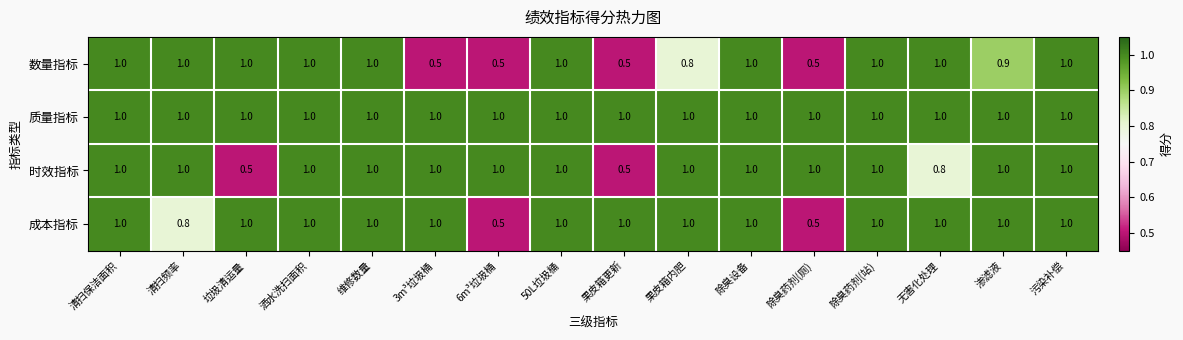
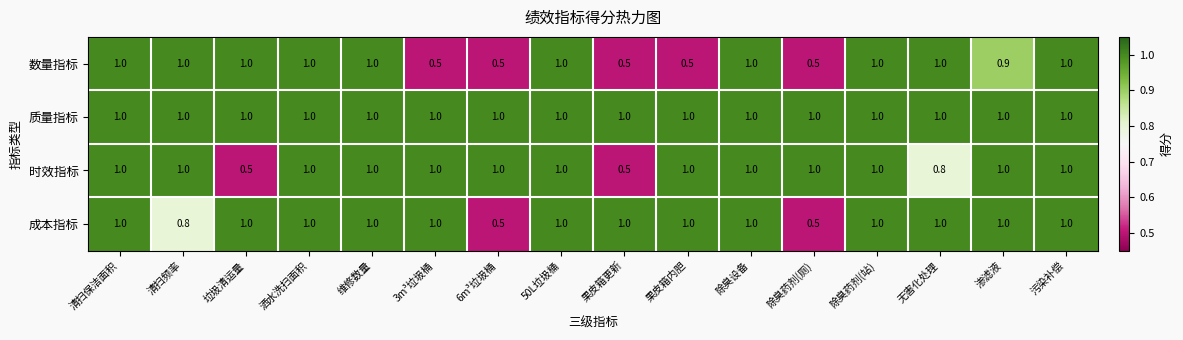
  {
    "数量指标": {
      "清扫保洁面积": 1.0,
      "清扫频率": 1.0,
      "垃圾清运量": 1.0,
      "洒水洗扫面积": 1.0,
      "维修数量": 1.0,
      "3m³垃圾桶": 0.5,
      "6m³垃圾桶": 0.5,
      "50L垃圾桶": 1.0,
      "果皮箱更新": 0.5,
-     "果皮箱内胆": 0.8,
+     "果皮箱内胆": 0.5,
      "除臭设备": 1.0,
      "除臭药剂(厕)": 0.5,
      "除臭药剂(站)": 1.0,
      "无害化处理": 1.0,
      "渗滤液": 0.9,
      "污染补偿": 1.0
    },
    "质量指标": {
      "清扫保洁面积": 1.0,
      "清扫频率": 1.0,
      "垃圾清运量": 1.0,
      "洒水洗扫面积": 1.0,
      "维修数量": 1.0,
      "3m³垃圾桶": 1.0,
      "6m³垃圾桶": 1.0,
      "50L垃圾桶": 1.0,
      "果皮箱更新": 1.0,
      "果皮箱内胆": 1.0,
      "除臭设备": 1.0,
      "除臭药剂(厕)": 1.0,
      "除臭药剂(站)": 1.0,
      "无害化处理": 1.0,
      "渗滤液": 1.0,
      "污染补偿": 1.0
    },
    "时效指标": {
      "清扫保洁面积": 1.0,
      "清扫频率": 1.0,
      "垃圾清运量": 0.5,
      "洒水洗扫面积": 1.0,
      "维修数量": 1.0,
      "3m³垃圾桶": 1.0,
      "6m³垃圾桶": 1.0,
      "50L垃圾桶": 1.0,
      "果皮箱更新": 0.5,
      "果皮箱内胆": 1.0,
      "除臭设备": 1.0,
      "除臭药剂(厕)": 1.0,
      "除臭药剂(站)": 1.0,
      "无害化处理": 0.8,
      "渗滤液": 1.0,
      "污染补偿": 1.0
    },
    "成本指标": {
      "清扫保洁面积": 1.0,
      "清扫频率": 0.8,
      "垃圾清运量": 1.0,
      "洒水洗扫面积": 1.0,
      "维修数量": 1.0,
      "3m³垃圾桶": 1.0,
      "6m³垃圾桶": 0.5,
      "50L垃圾桶": 1.0,
      "果皮箱更新": 1.0,
      "果皮箱内胆": 1.0,
      "除臭设备": 1.0,
      "除臭药剂(厕)": 0.5,
      "除臭药剂(站)": 1.0,
      "无害化处理": 1.0,
      "渗滤液": 1.0,
      "污染补偿": 1.0
    }
  }
